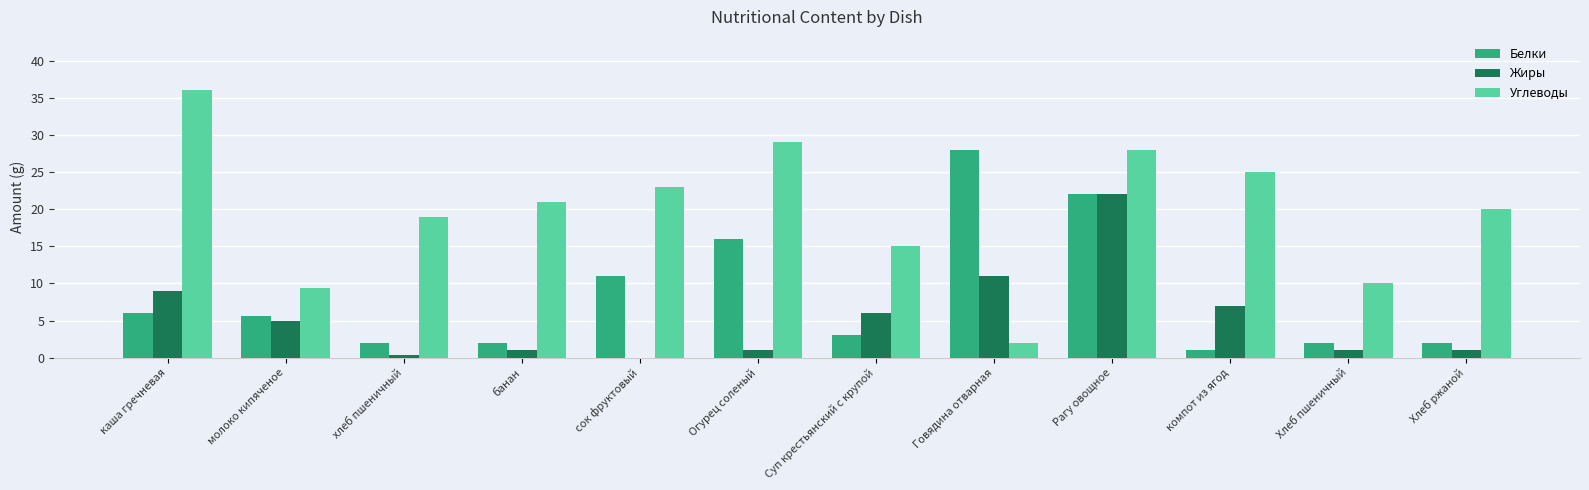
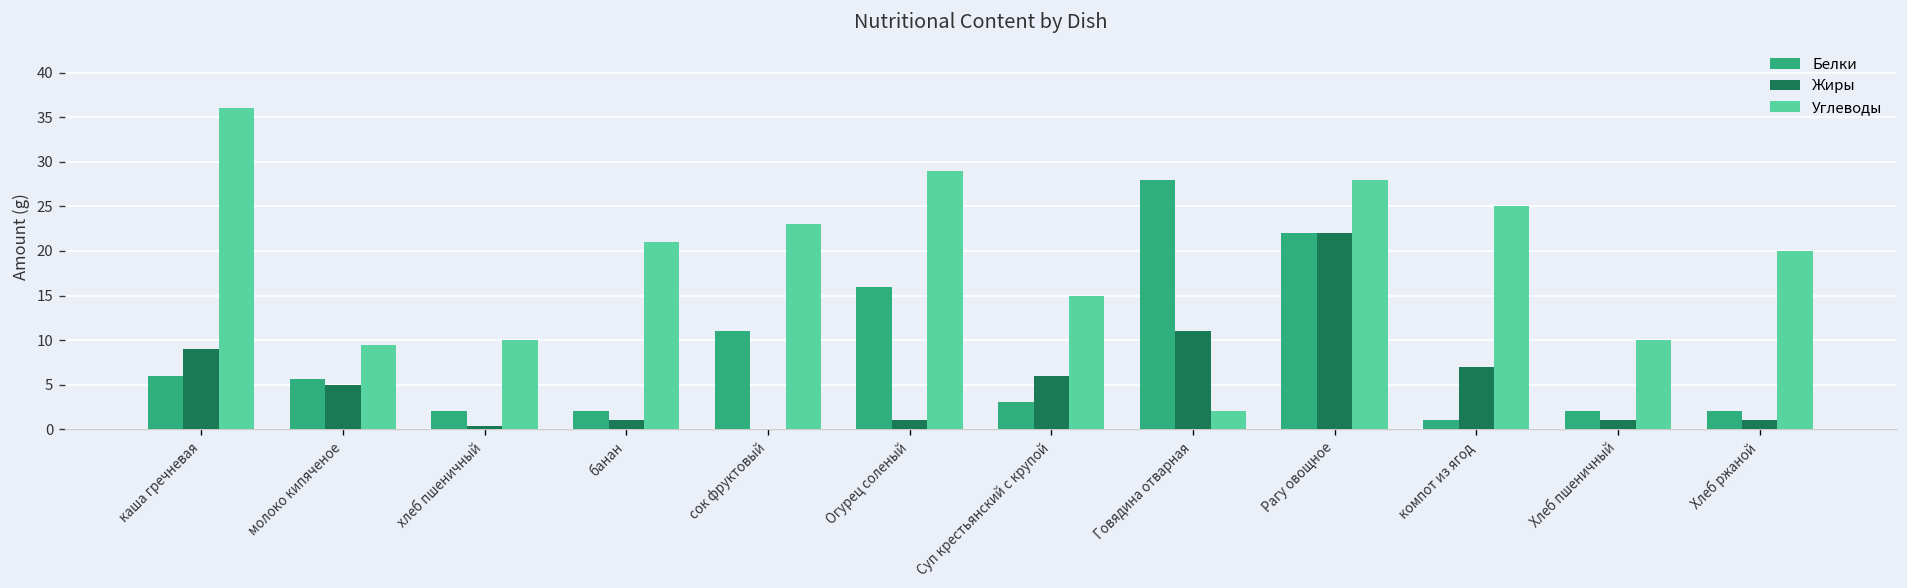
  {
    "Белки": {
      "каша гречневая": 6,
      "молоко кипяченое": 6,
      "хлеб пшеничный": 2,
      "банан": 2,
      "сок фруктовый": 11,
      "Огурец соленый": 16,
      "Суп крестьянский с крупой": 3,
      "Говядина отварная": 28,
      "Рагу овощное": 22,
      "компот из ягод": 1,
      "Хлеб пшеничный": 2,
      "Хлеб ржаной": 2
    },
    "Жиры": {
      "каша гречневая": 9,
      "молоко кипяченое": 5,
      "хлеб пшеничный": 0,
      "банан": 1,
      "сок фруктовый": 0,
      "Огурец соленый": 1,
      "Суп крестьянский с крупой": 6,
      "Говядина отварная": 11,
      "Рагу овощное": 22,
      "компот из ягод": 7,
      "Хлеб пшеничный": 1,
      "Хлеб ржаной": 1
    },
    "Углеводы": {
      "каша гречневая": 36,
      "молоко кипяченое": 9,
-     "хлеб пшеничный": 19,
+     "хлеб пшеничный": 10,
      "банан": 21,
      "сок фруктовый": 23,
      "Огурец соленый": 29,
      "Суп крестьянский с крупой": 15,
      "Говядина отварная": 2,
      "Рагу овощное": 28,
      "компот из ягод": 25,
      "Хлеб пшеничный": 10,
      "Хлеб ржаной": 20
    }
  }
